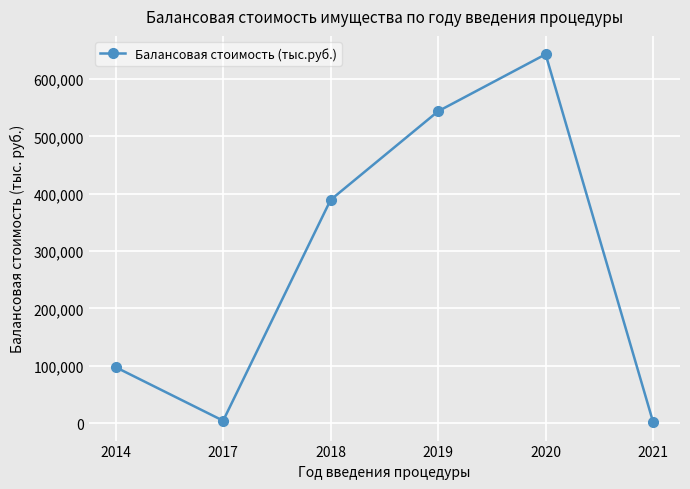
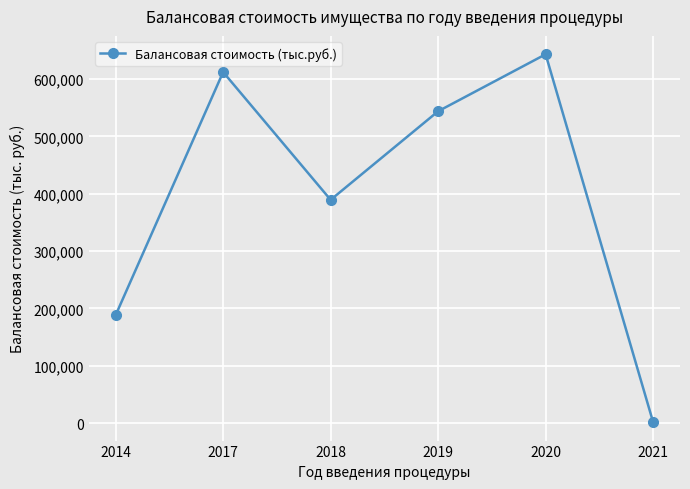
  {
-   "2014": "100,000",
-   "2017": "0",
+   "2014": "190,000",
+   "2017": "610,000",
    "2018": "390,000",
    "2019": "540,000",
    "2020": "640,000",
    "2021": "0"
  }
